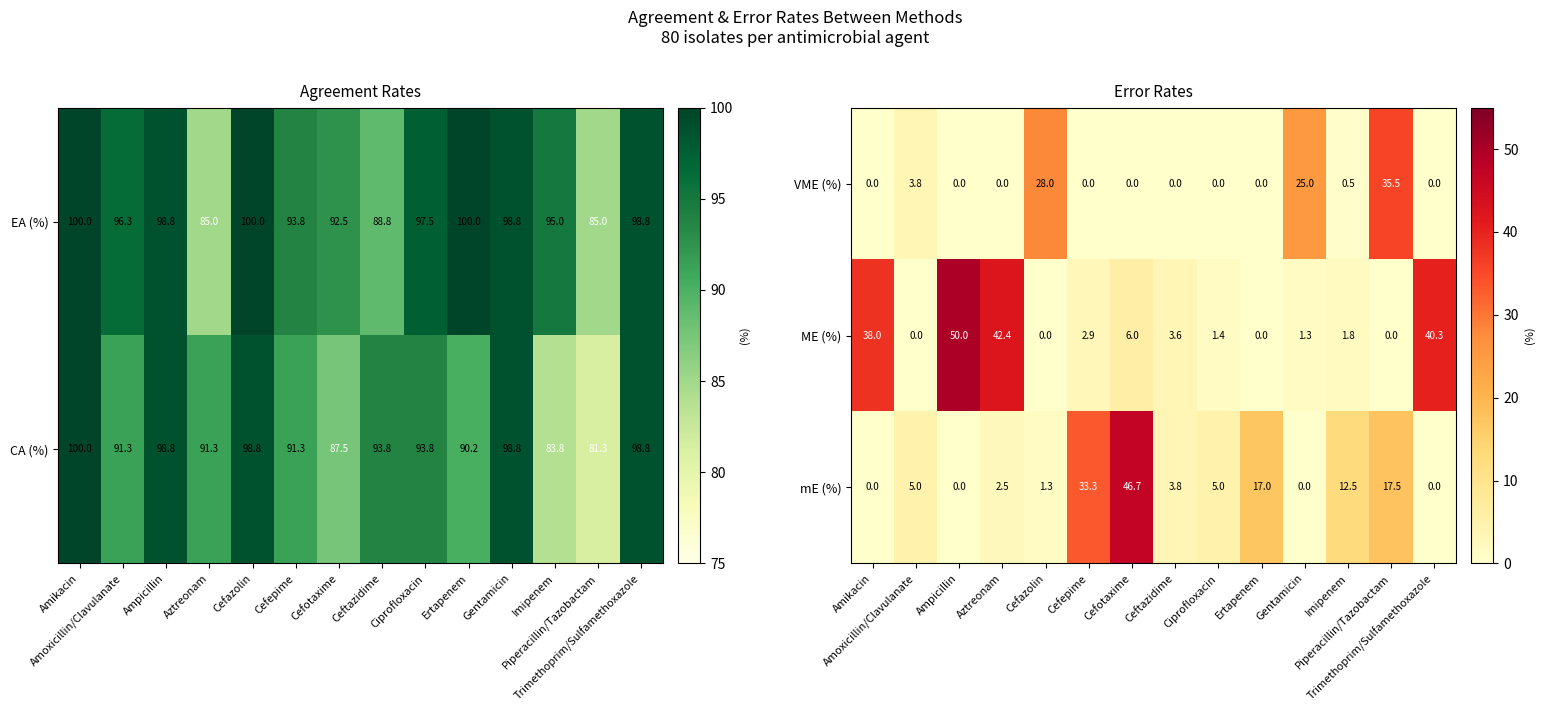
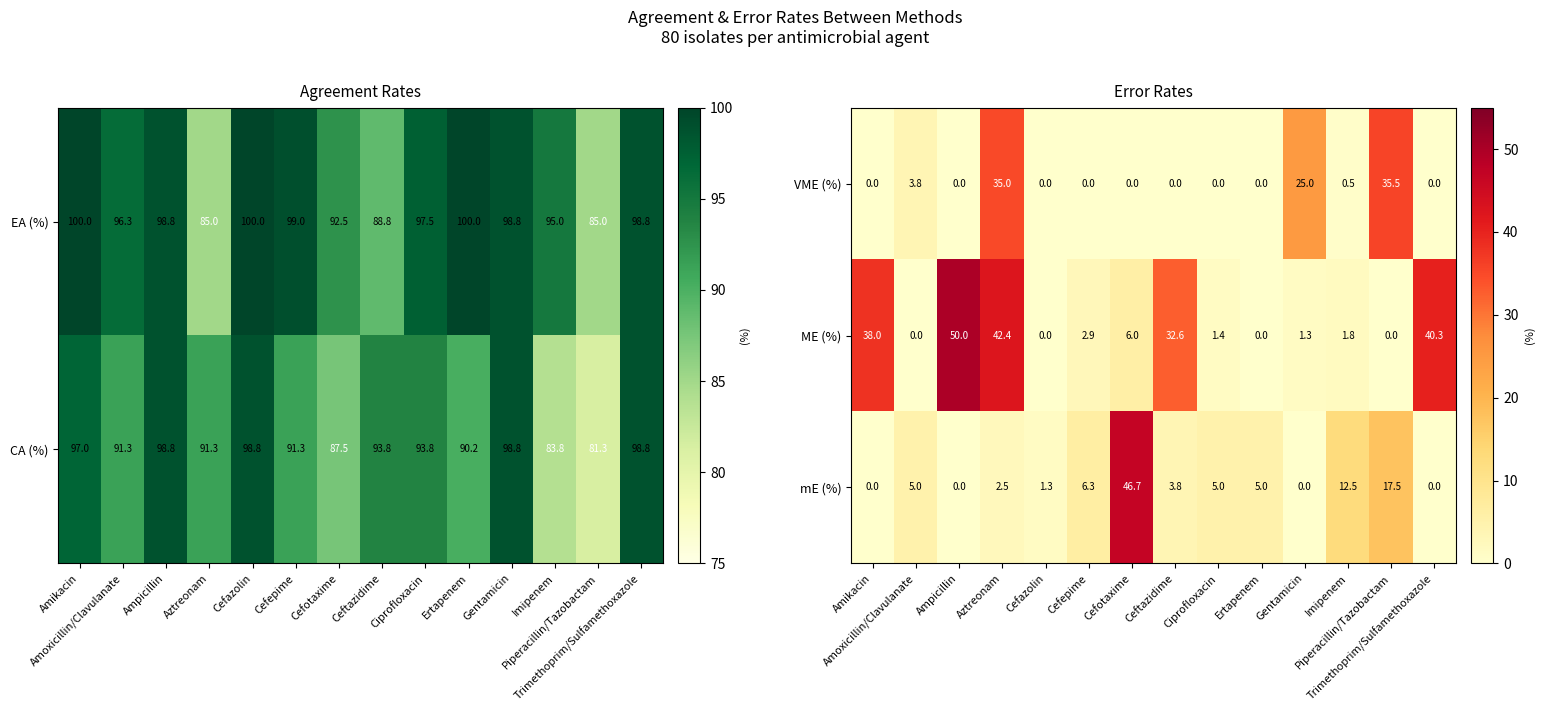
  {
    "Agreement Rates": {
      "EA (%)": {
        "Amikacin": 100.0,
        "Amoxicillin/Clavulanate": 96.3,
        "Ampicillin": 98.8,
        "Aztreonam": 85.0,
        "Cefazolin": 100.0,
-       "Cefepime": 93.8,
+       "Cefepime": 99.0,
        "Cefotaxime": 92.5,
        "Ceftazidime": 88.8,
        "Ciprofloxacin": 97.5,
        "Ertapenem": 100.0,
        "Gentamicin": 98.8,
        "Imipenem": 95.0,
        "Piperacillin/Tazobactam": 85.0,
        "Trimethoprim/Sulfamethoxazole": 98.8
      },
      "CA (%)": {
-       "Amikacin": 100.0,
+       "Amikacin": 97.0,
        "Amoxicillin/Clavulanate": 91.3,
        "Ampicillin": 98.8,
        "Aztreonam": 91.3,
        "Cefazolin": 98.8,
        "Cefepime": 91.3,
        "Cefotaxime": 87.5,
        "Ceftazidime": 93.8,
        "Ciprofloxacin": 93.8,
        "Ertapenem": 90.2,
        "Gentamicin": 98.8,
        "Imipenem": 83.8,
        "Piperacillin/Tazobactam": 81.3,
        "Trimethoprim/Sulfamethoxazole": 98.8
      }
    },
    "Error Rates": {
      "VME (%)": {
        "Amikacin": 0.0,
        "Amoxicillin/Clavulanate": 3.8,
        "Ampicillin": 0.0,
-       "Aztreonam": 0.0,
-       "Cefazolin": 28.0,
+       "Aztreonam": 35.0,
+       "Cefazolin": 0.0,
        "Cefepime": 0.0,
        "Cefotaxime": 0.0,
        "Ceftazidime": 0.0,
        "Ciprofloxacin": 0.0,
        "Ertapenem": 0.0,
        "Gentamicin": 25.0,
        "Imipenem": 0.5,
        "Piperacillin/Tazobactam": 35.5,
        "Trimethoprim/Sulfamethoxazole": 0.0
      },
      "ME (%)": {
        "Amikacin": 38.0,
        "Amoxicillin/Clavulanate": 0.0,
        "Ampicillin": 50.0,
        "Aztreonam": 42.4,
        "Cefazolin": 0.0,
        "Cefepime": 2.9,
        "Cefotaxime": 6.0,
-       "Ceftazidime": 3.6,
+       "Ceftazidime": 32.6,
        "Ciprofloxacin": 1.4,
        "Ertapenem": 0.0,
        "Gentamicin": 1.3,
        "Imipenem": 1.8,
        "Piperacillin/Tazobactam": 0.0,
        "Trimethoprim/Sulfamethoxazole": 40.3
      },
      "mE (%)": {
        "Amikacin": 0.0,
        "Amoxicillin/Clavulanate": 5.0,
        "Ampicillin": 0.0,
        "Aztreonam": 2.5,
        "Cefazolin": 1.3,
-       "Cefepime": 33.3,
+       "Cefepime": 6.3,
        "Cefotaxime": 46.7,
        "Ceftazidime": 3.8,
        "Ciprofloxacin": 5.0,
-       "Ertapenem": 17.0,
+       "Ertapenem": 5.0,
        "Gentamicin": 0.0,
        "Imipenem": 12.5,
        "Piperacillin/Tazobactam": 17.5,
        "Trimethoprim/Sulfamethoxazole": 0.0
      }
    }
  }
